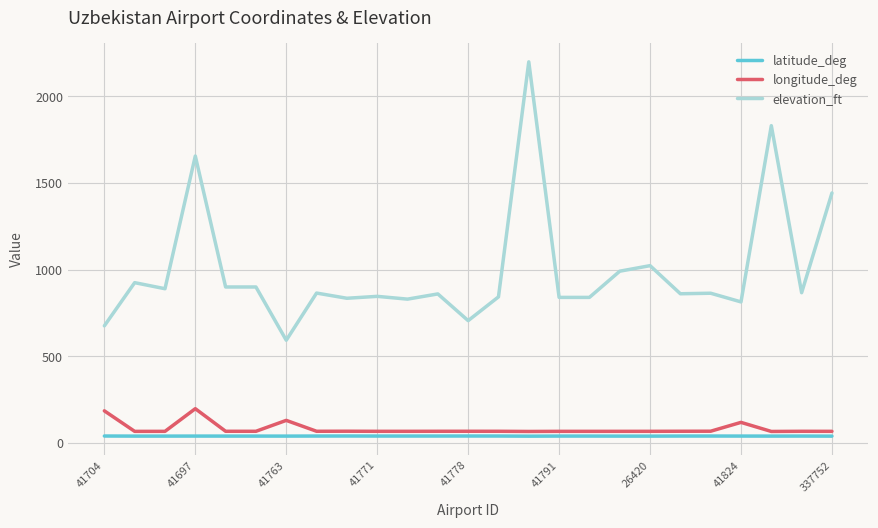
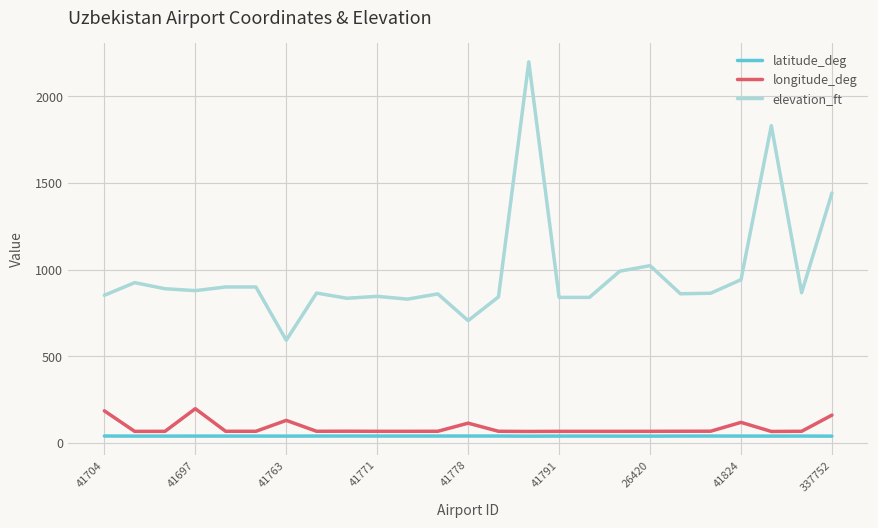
  {
    "latitude_deg": {
      "41704": 40,
      "41697": 40,
      "41763": 40,
      "41771": 40,
      "41778": 40,
      "41791": 40,
      "26420": 40,
      "41824": 40,
      "337752": 40
    },
    "longitude_deg": {
      "41704": 190,
      "41697": 200,
      "41763": 130,
      "41771": 70,
-     "41778": 70,
+     "41778": 110,
      "41791": 70,
      "26420": 70,
      "41824": 120,
-     "337752": 70
+     "337752": 160
    },
    "elevation_ft": {
-     "41704": 680,
-     "41697": 1660,
+     "41704": 850,
+     "41697": 880,
      "41763": 590,
      "41771": 850,
      "41778": 710,
      "41791": 840,
      "26420": 1020,
-     "41824": 810,
+     "41824": 940,
      "337752": 1440
    }
  }
